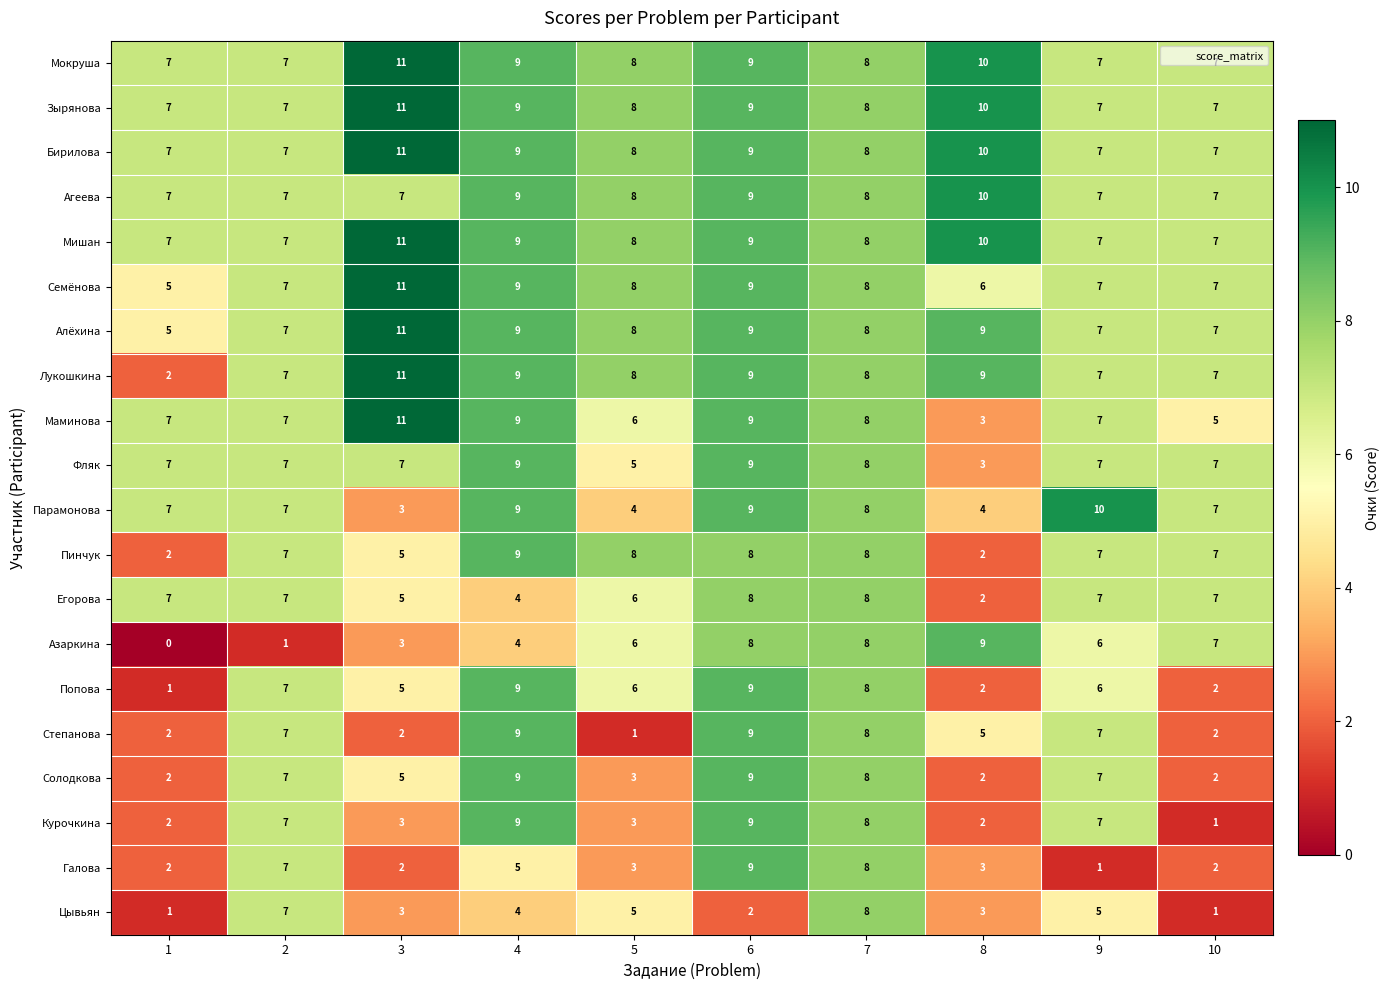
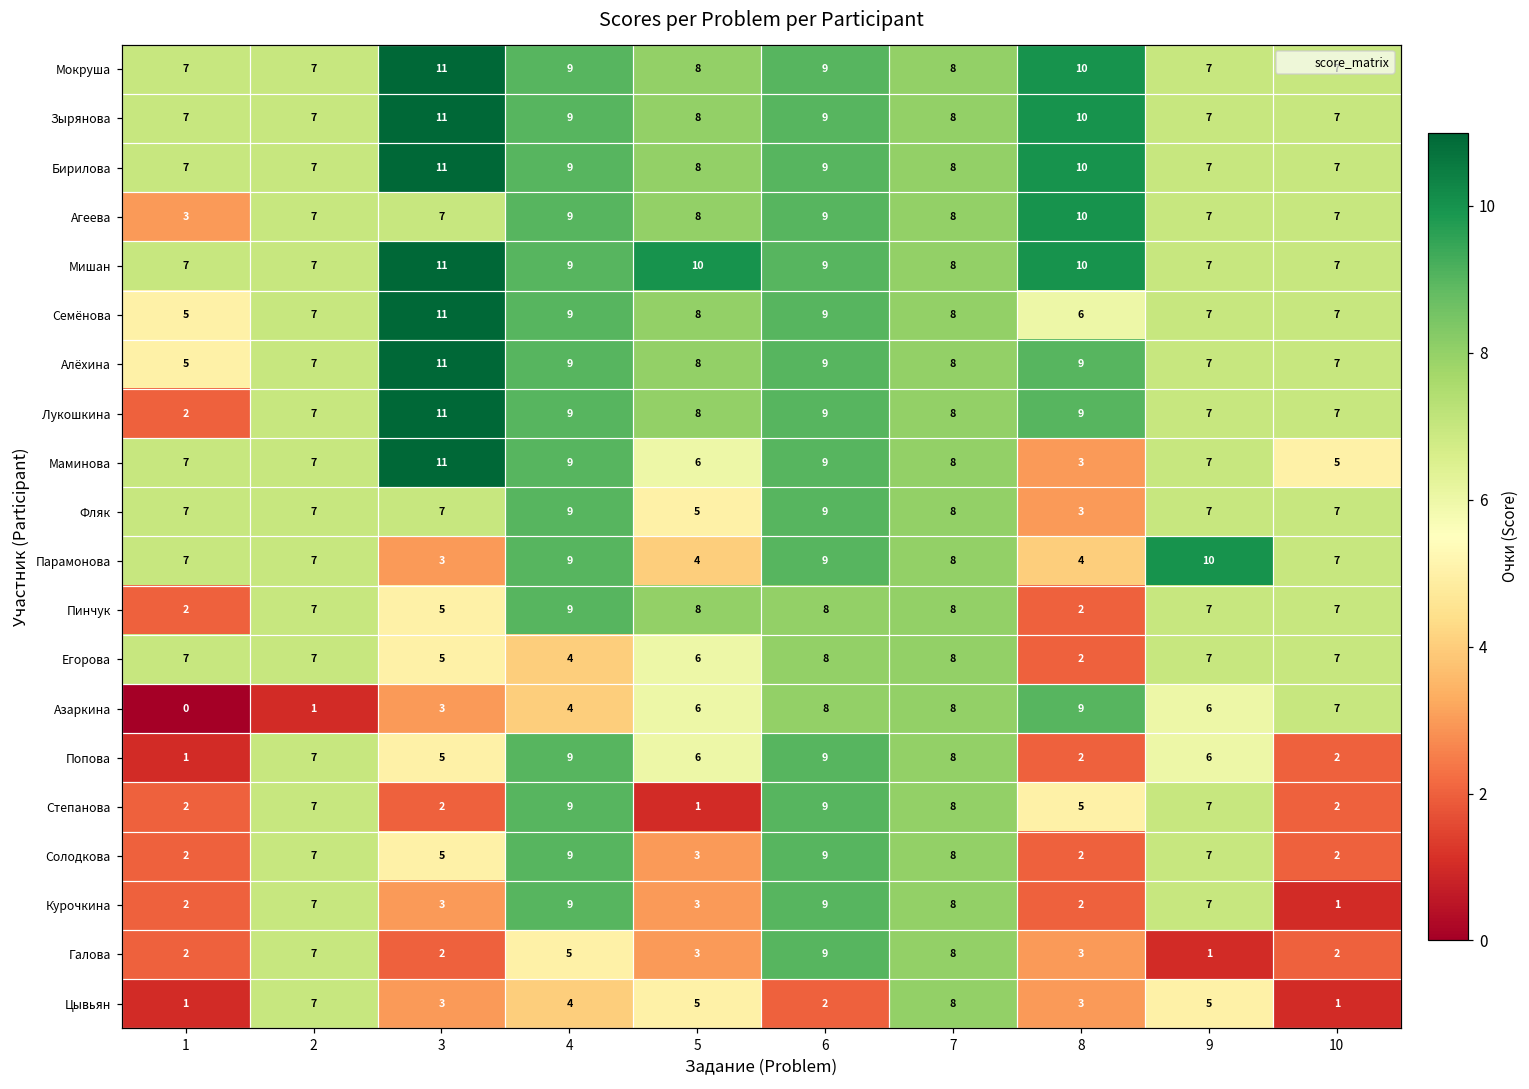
  {
    "Мокруша": {
      "1": 7,
      "2": 7,
      "3": 11,
      "4": 9,
      "5": 8,
      "6": 9,
      "7": 8,
      "8": 10,
      "9": 7
    },
    "Зырянова": {
      "1": 7,
      "2": 7,
      "3": 11,
      "4": 9,
      "5": 8,
      "6": 9,
      "7": 8,
      "8": 10,
      "9": 7,
      "10": 7
    },
    "Бирилова": {
      "1": 7,
      "2": 7,
      "3": 11,
      "4": 9,
      "5": 8,
      "6": 9,
      "7": 8,
      "8": 10,
      "9": 7,
      "10": 7
    },
    "Агеева": {
-     "1": 7,
+     "1": 3,
      "2": 7,
      "3": 7,
      "4": 9,
      "5": 8,
      "6": 9,
      "7": 8,
      "8": 10,
      "9": 7,
      "10": 7
    },
    "Мишан": {
      "1": 7,
      "2": 7,
      "3": 11,
      "4": 9,
-     "5": 8,
+     "5": 10,
      "6": 9,
      "7": 8,
      "8": 10,
      "9": 7,
      "10": 7
    },
    "Семёнова": {
      "1": 5,
      "2": 7,
      "3": 11,
      "4": 9,
      "5": 8,
      "6": 9,
      "7": 8,
      "8": 6,
      "9": 7,
      "10": 7
    },
    "Алёхина": {
      "1": 5,
      "2": 7,
      "3": 11,
      "4": 9,
      "5": 8,
      "6": 9,
      "7": 8,
      "8": 9,
      "9": 7,
      "10": 7
    },
    "Лукошкина": {
      "1": 2,
      "2": 7,
      "3": 11,
      "4": 9,
      "5": 8,
      "6": 9,
      "7": 8,
      "8": 9,
      "9": 7,
      "10": 7
    },
    "Маминова": {
      "1": 7,
      "2": 7,
      "3": 11,
      "4": 9,
      "5": 6,
      "6": 9,
      "7": 8,
      "8": 3,
      "9": 7,
      "10": 5
    },
    "Фляк": {
      "1": 7,
      "2": 7,
      "3": 7,
      "4": 9,
      "5": 5,
      "6": 9,
      "7": 8,
      "8": 3,
      "9": 7,
      "10": 7
    },
    "Парамонова": {
      "1": 7,
      "2": 7,
      "3": 3,
      "4": 9,
      "5": 4,
      "6": 9,
      "7": 8,
      "8": 4,
      "9": 10,
      "10": 7
    },
    "Пинчук": {
      "1": 2,
      "2": 7,
      "3": 5,
      "4": 9,
      "5": 8,
      "6": 8,
      "7": 8,
      "8": 2,
      "9": 7,
      "10": 7
    },
    "Егорова": {
      "1": 7,
      "2": 7,
      "3": 5,
      "4": 4,
      "5": 6,
      "6": 8,
      "7": 8,
      "8": 2,
      "9": 7,
      "10": 7
    },
    "Азаркина": {
      "1": 0,
      "2": 1,
      "3": 3,
      "4": 4,
      "5": 6,
      "6": 8,
      "7": 8,
      "8": 9,
      "9": 6,
      "10": 7
    },
    "Попова": {
      "1": 1,
      "2": 7,
      "3": 5,
      "4": 9,
      "5": 6,
      "6": 9,
      "7": 8,
      "8": 2,
      "9": 6,
      "10": 2
    },
    "Степанова": {
      "1": 2,
      "2": 7,
      "3": 2,
      "4": 9,
      "5": 1,
      "6": 9,
      "7": 8,
      "8": 5,
      "9": 7,
      "10": 2
    },
    "Солодкова": {
      "1": 2,
      "2": 7,
      "3": 5,
      "4": 9,
      "5": 3,
      "6": 9,
      "7": 8,
      "8": 2,
      "9": 7,
      "10": 2
    },
    "Курочкина": {
      "1": 2,
      "2": 7,
      "3": 3,
      "4": 9,
      "5": 3,
      "6": 9,
      "7": 8,
      "8": 2,
      "9": 7,
      "10": 1
    },
    "Галова": {
      "1": 2,
      "2": 7,
      "3": 2,
      "4": 5,
      "5": 3,
      "6": 9,
      "7": 8,
      "8": 3,
      "9": 1,
      "10": 2
    },
    "Цывьян": {
      "1": 1,
      "2": 7,
      "3": 3,
      "4": 4,
      "5": 5,
      "6": 2,
      "7": 8,
      "8": 3,
      "9": 5,
      "10": 1
    }
  }
